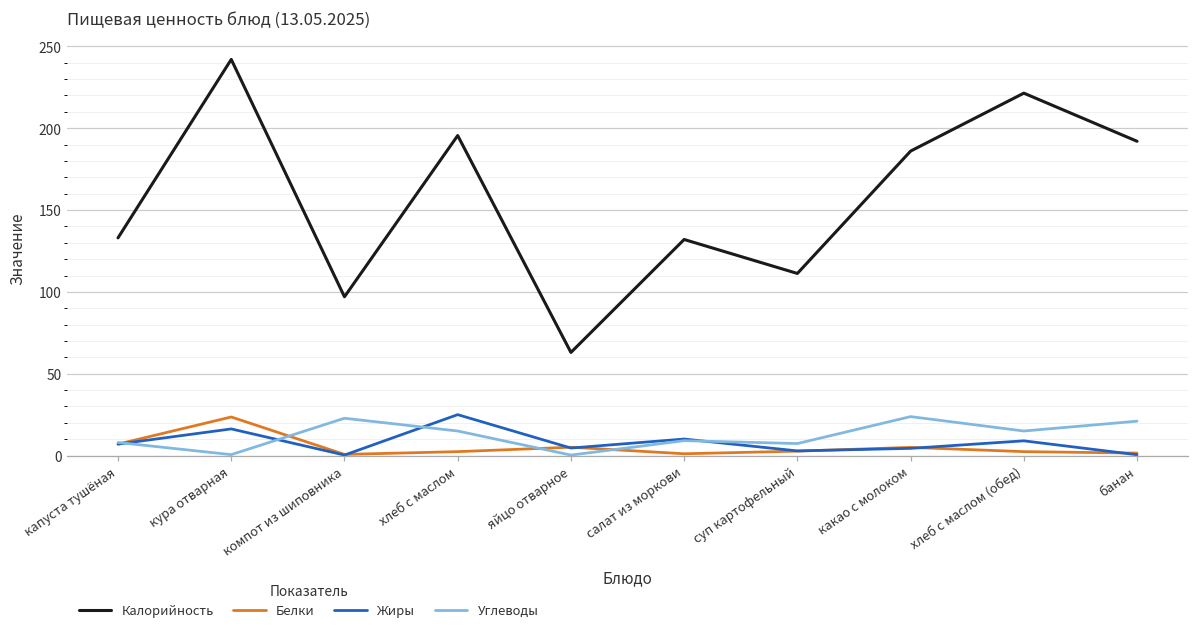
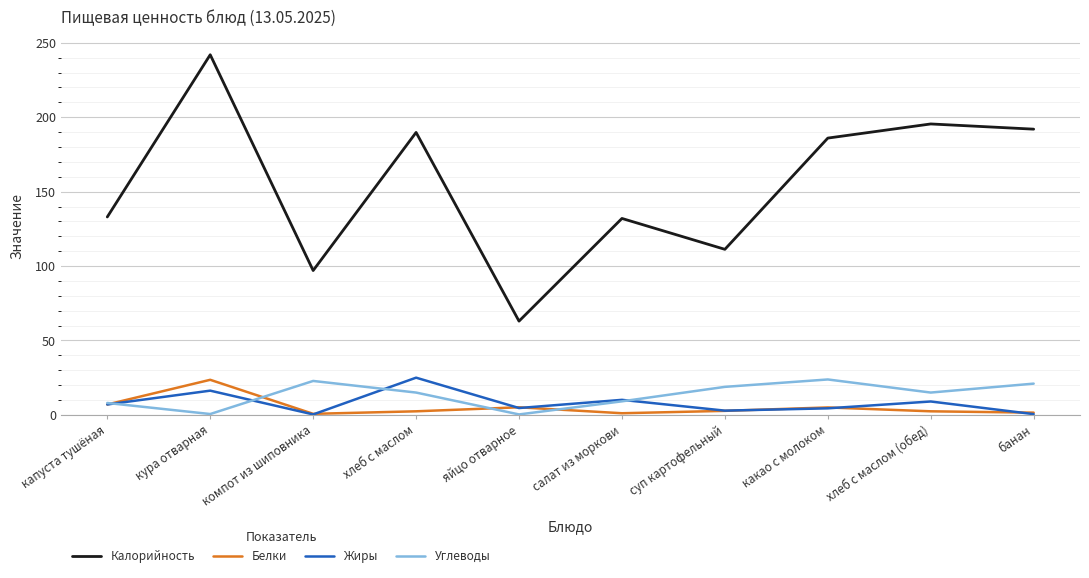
  {
    "Калорийность": {
      "капуста тушёная": 133,
      "кура отварная": 242,
      "компот из шиповника": 97,
-     "хлеб с маслом": 196,
+     "хлеб с маслом": 190,
      "яйцо отварное": 63,
      "салат из моркови": 132,
      "суп картофельный": 111,
      "какао с молоком": 186,
-     "хлеб с маслом (обед)": 221,
+     "хлеб с маслом (обед)": 196,
      "банан": 192
    },
    "Белки": {
      "кура отварная": 24,
      "хлеб с маслом": 2,
      "салат из моркови": 1,
      "хлеб с маслом (обед)": 2
    },
    "Жиры": {
      "кура отварная": 16,
      "хлеб с маслом": 25,
      "хлеб с маслом (обед)": 9
    },
    "Углеводы": {
      "кура отварная": 1,
      "компот из шиповника": 23,
      "хлеб с маслом": 15,
      "яйцо отварное": 0,
-     "суп картофельный": 7,
+     "суп картофельный": 19,
      "какао с молоком": 24,
      "хлеб с маслом (обед)": 15,
      "банан": 21
    }
  }
